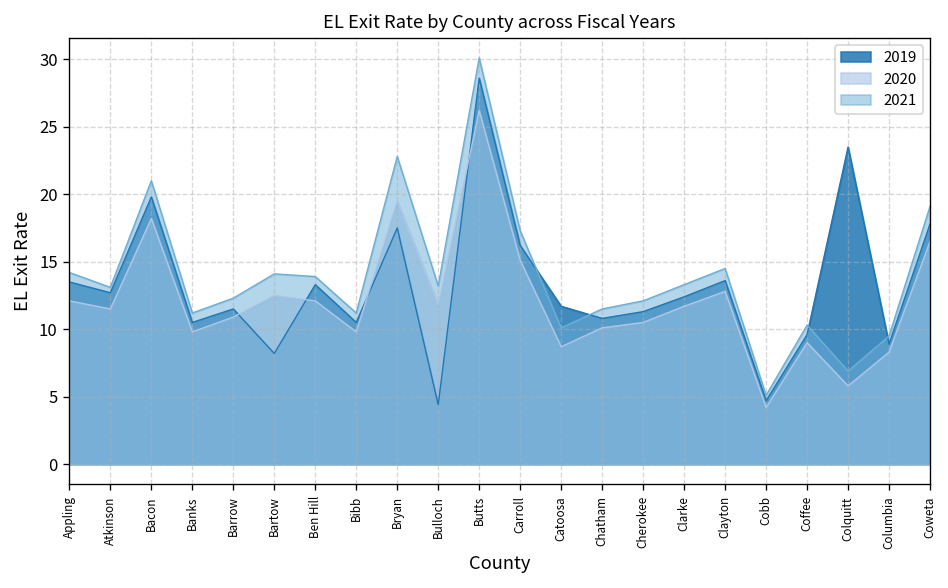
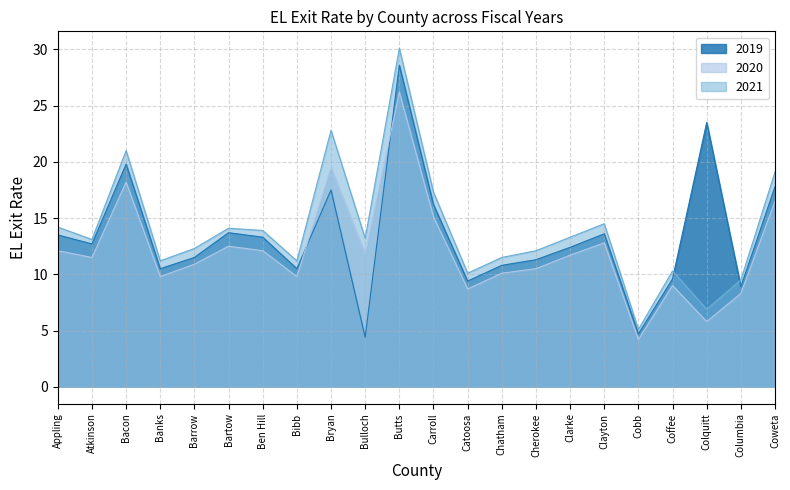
  {
    "2019": {
      "Appling": 13.5,
      "Atkinson": 12.7,
      "Bacon": 19.8,
      "Banks": 10.5,
      "Barrow": 11.5,
-     "Bartow": 8.2,
+     "Bartow": 13.7,
      "Ben Hill": 13.3,
      "Bibb": 10.5,
      "Bryan": 17.5,
      "Bulloch": 4.4,
      "Butts": 28.6,
      "Carroll": 16.2,
-     "Catoosa": 11.7,
+     "Catoosa": 9.4,
      "Chatham": 10.8,
      "Cherokee": 11.3,
      "Clarke": 12.4,
      "Clayton": 13.6,
      "Cobb": 4.7,
      "Coffee": 9.6,
      "Colquitt": 23.5,
      "Columbia": 8.9,
      "Coweta": 17.8
    }
  }
